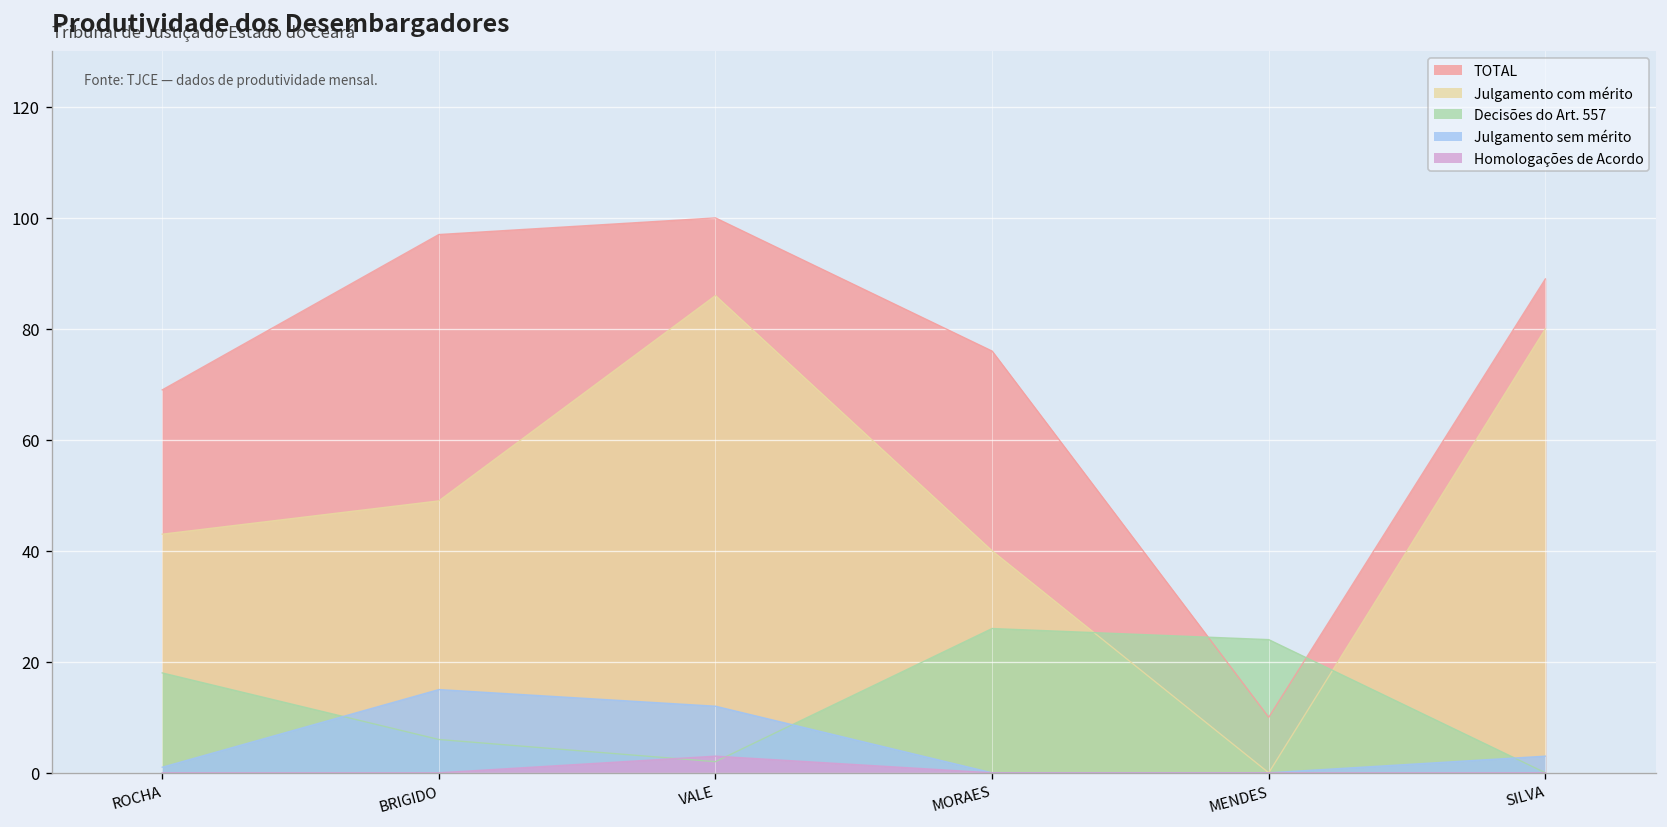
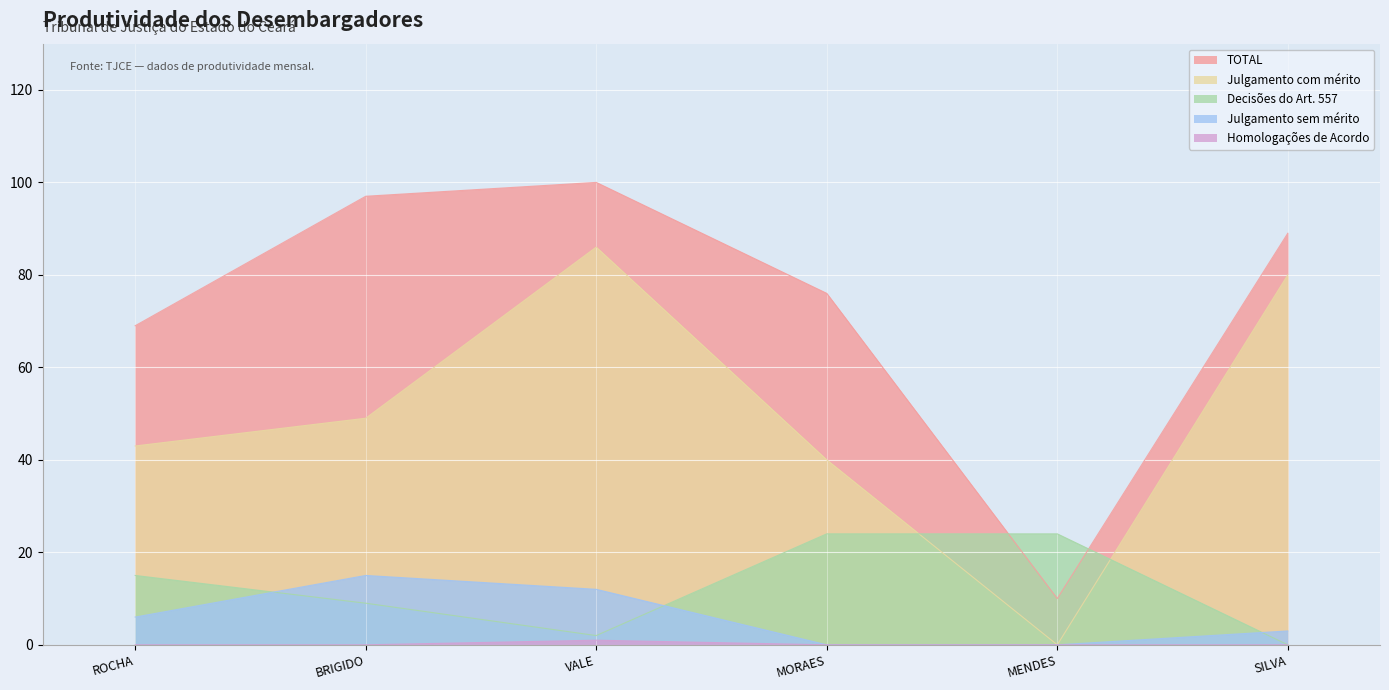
  {
    "Decisões do Art. 557": {
-     "ROCHA": 18,
-     "BRIGIDO": 6,
+     "ROCHA": 15,
+     "BRIGIDO": 9,
      "VALE": 2,
-     "MORAES": 26,
+     "MORAES": 24,
      "MENDES": 24
    },
    "Julgamento sem mérito": {
-     "ROCHA": 1,
+     "ROCHA": 6,
      "BRIGIDO": 15,
      "VALE": 12,
      "SILVA": 3
    },
    "Homologações de Acordo": {
      "ROCHA": 0,
      "BRIGIDO": 0,
-     "VALE": 3
+     "VALE": 1
    }
  }
